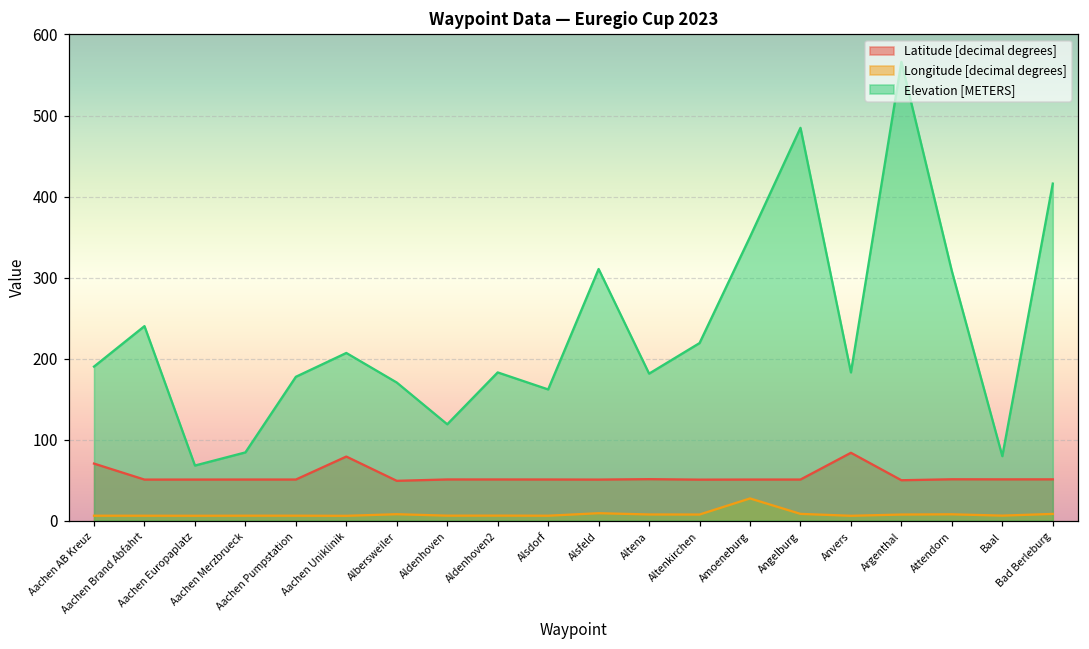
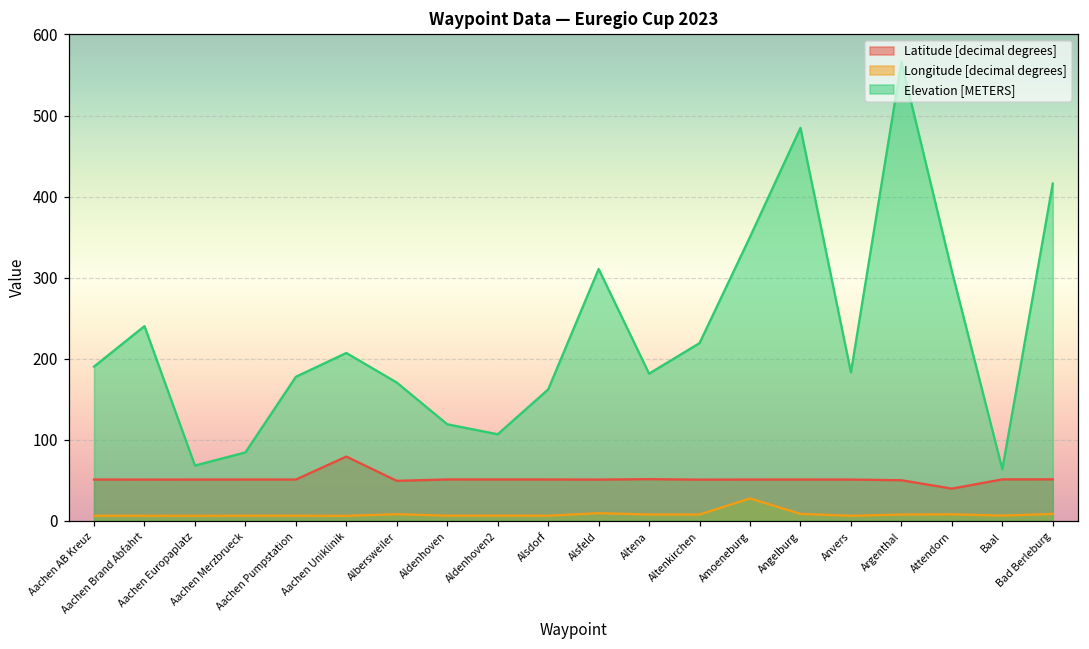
  {
    "Latitude [decimal degrees]": {
-     "Aachen AB Kreuz": 70,
+     "Aachen AB Kreuz": 50,
      "Aachen Brand Abfahrt": 50,
      "Aachen Europaplatz": 50,
      "Aachen Merzbrueck": 50,
      "Aachen Pumpstation": 50,
      "Aachen Uniklinik": 80,
      "Albersweiler": 50,
      "Aldenhoven": 50,
      "Aldenhoven2": 50,
      "Alsdorf": 50,
      "Alsfeld": 50,
      "Altena": 50,
      "Altenkirchen": 50,
      "Amoeneburg": 50,
      "Angelburg": 50,
-     "Anvers": 80,
+     "Anvers": 50,
      "Argenthal": 50,
-     "Attendorn": 50,
+     "Attendorn": 40,
      "Baal": 50,
      "Bad Berleburg": 50
    },
    "Longitude [decimal degrees]": {
      "Aachen AB Kreuz": 10,
      "Aachen Brand Abfahrt": 10,
      "Aachen Europaplatz": 10,
      "Aachen Merzbrueck": 10,
      "Aachen Pumpstation": 10,
      "Aachen Uniklinik": 10,
      "Albersweiler": 10,
      "Aldenhoven": 10,
      "Aldenhoven2": 10,
      "Alsdorf": 10,
      "Alsfeld": 10,
      "Altena": 10,
      "Altenkirchen": 10,
      "Amoeneburg": 30,
      "Angelburg": 10,
      "Anvers": 10,
      "Argenthal": 10,
      "Attendorn": 10,
      "Baal": 10,
      "Bad Berleburg": 10
    },
    "Elevation [METERS]": {
      "Aachen AB Kreuz": 190,
      "Aachen Brand Abfahrt": 240,
      "Aachen Europaplatz": 70,
      "Aachen Merzbrueck": 80,
      "Aachen Pumpstation": 180,
      "Aachen Uniklinik": 210,
      "Albersweiler": 170,
      "Aldenhoven": 120,
-     "Aldenhoven2": 180,
+     "Aldenhoven2": 110,
      "Alsdorf": 160,
      "Alsfeld": 310,
      "Altena": 180,
      "Altenkirchen": 220,
      "Amoeneburg": 350,
      "Angelburg": 480,
      "Anvers": 180,
      "Attendorn": 310,
-     "Baal": 80,
+     "Baal": 60,
      "Bad Berleburg": 420
    }
  }
